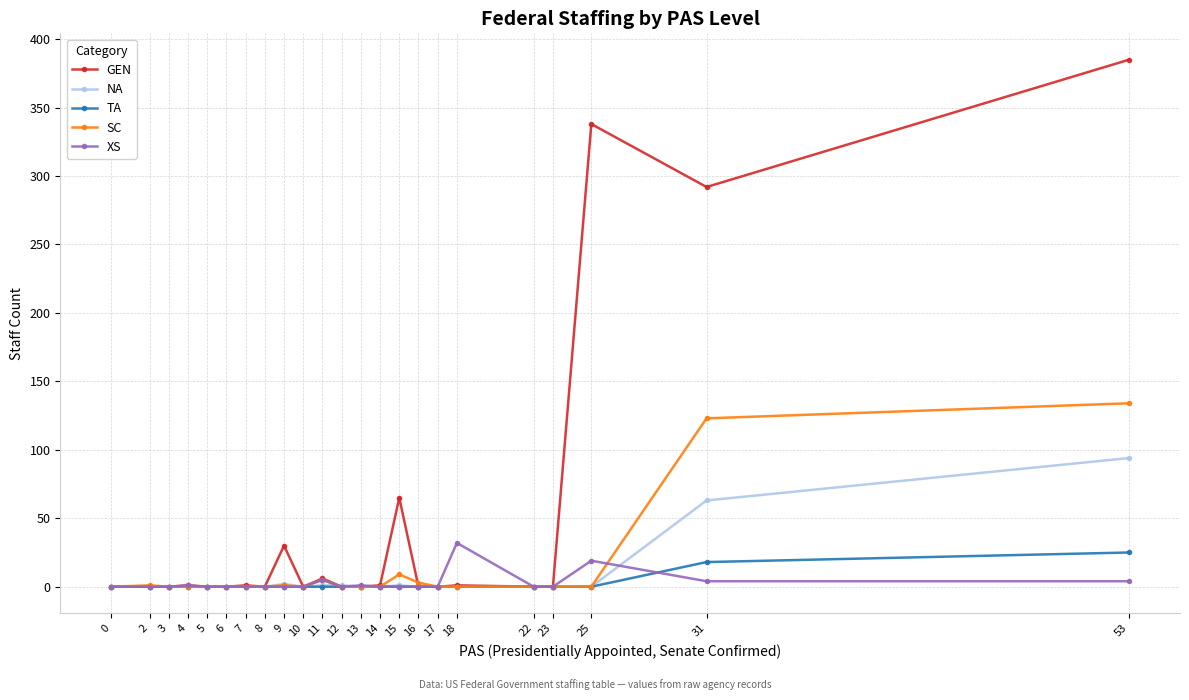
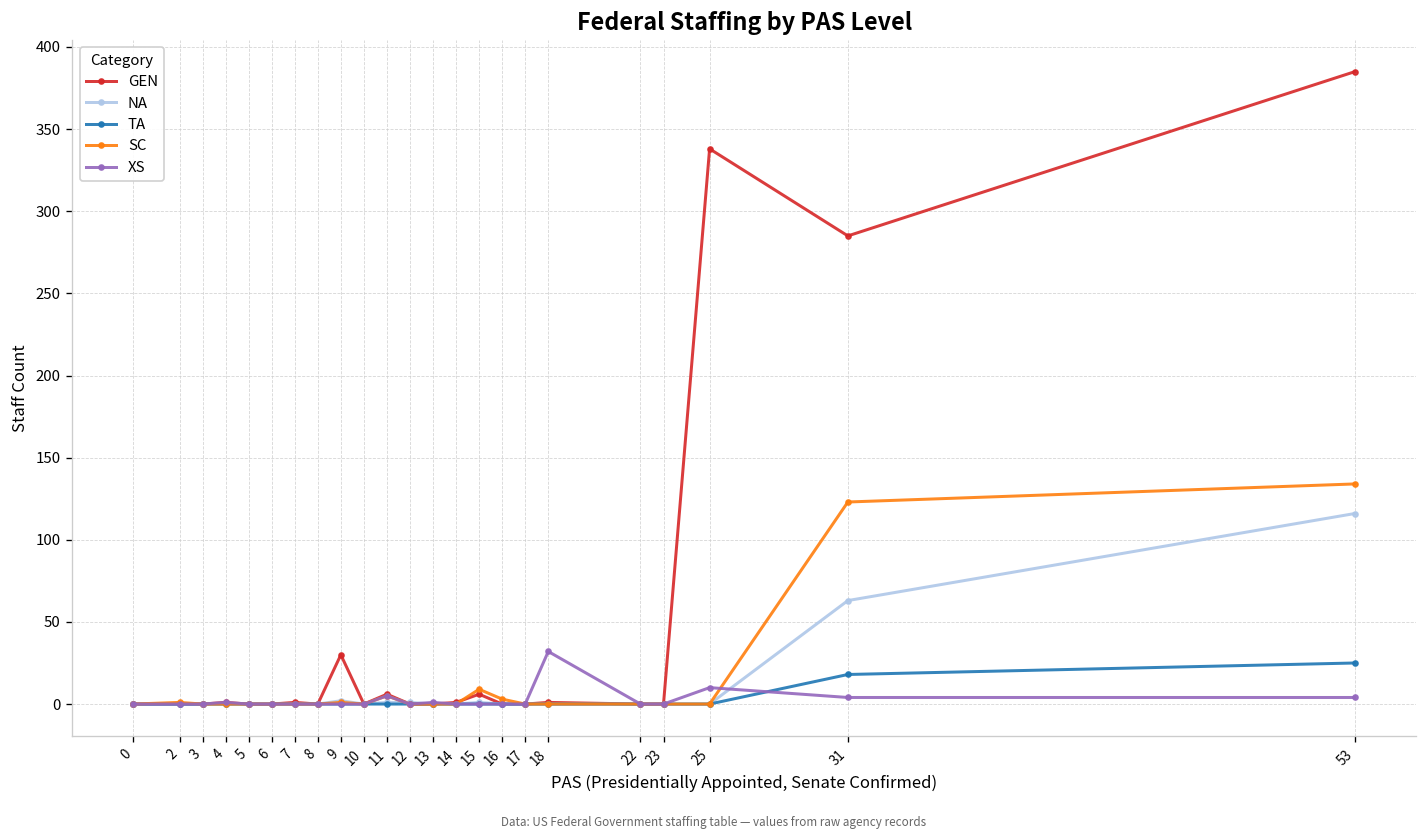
  {
    "GEN": {
      "9": 30,
-     "15": 65,
+     "15": 6,
      "25": 338,
-     "31": 292,
+     "31": 285,
      "53": 385
    },
    "NA": {
      "31": 63,
-     "53": 94
+     "53": 116
    },
    "TA": {
      "31": 18,
      "53": 25
    },
    "SC": {
      "15": 9,
      "16": 3,
      "31": 123,
      "53": 134
    },
    "XS": {
      "18": 32,
-     "25": 19,
+     "25": 10,
      "31": 4,
      "53": 4
    }
  }
